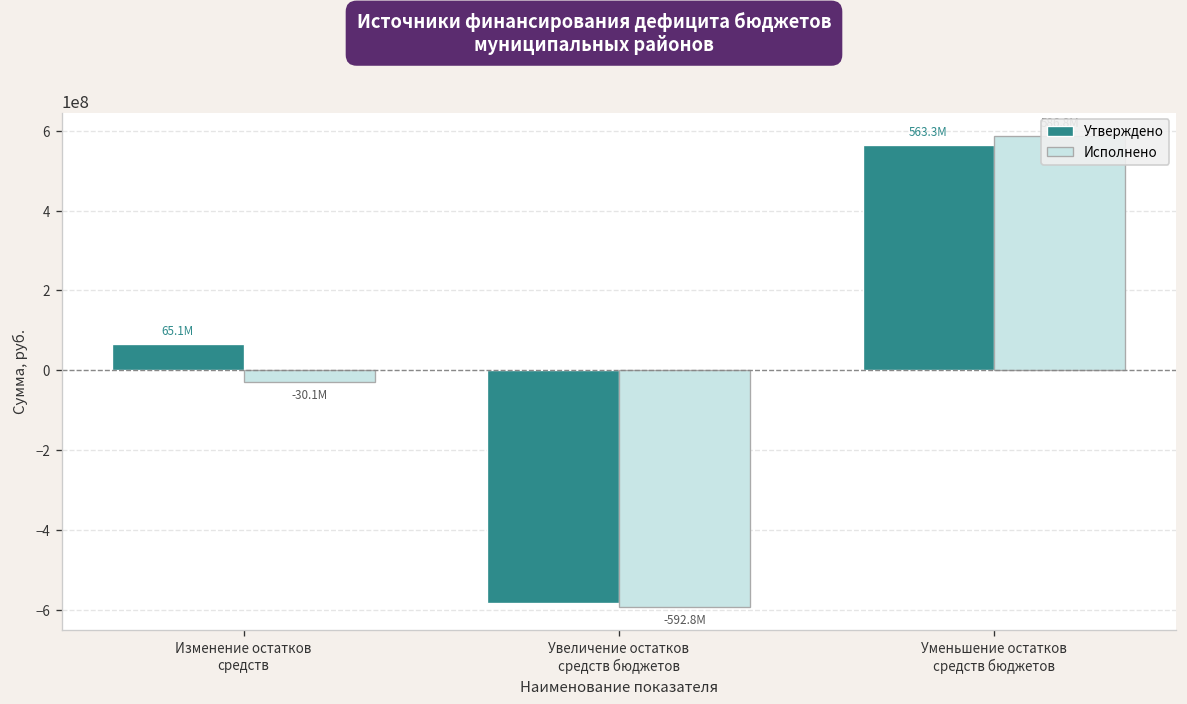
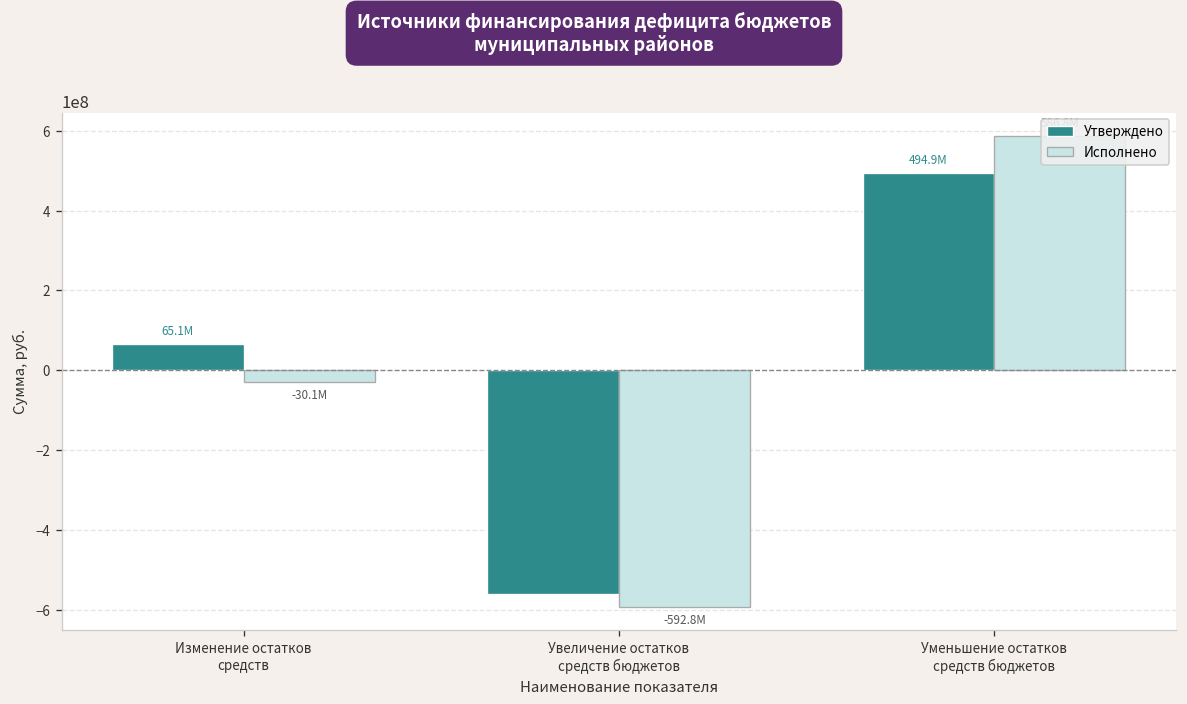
  {
    "Утверждено": {
      "Изменение остатков средств": "65.1M",
-     "Увеличение остатков средств бюджетов": "-580000000",
-     "Уменьшение остатков средств бюджетов": "563.3M"
+     "Увеличение остатков средств бюджетов": "-560000000",
+     "Уменьшение остатков средств бюджетов": "494.9M"
    },
    "Исполнено": {
      "Изменение остатков средств": "-30.1M",
      "Увеличение остатков средств бюджетов": "-592.8M"
    }
  }
